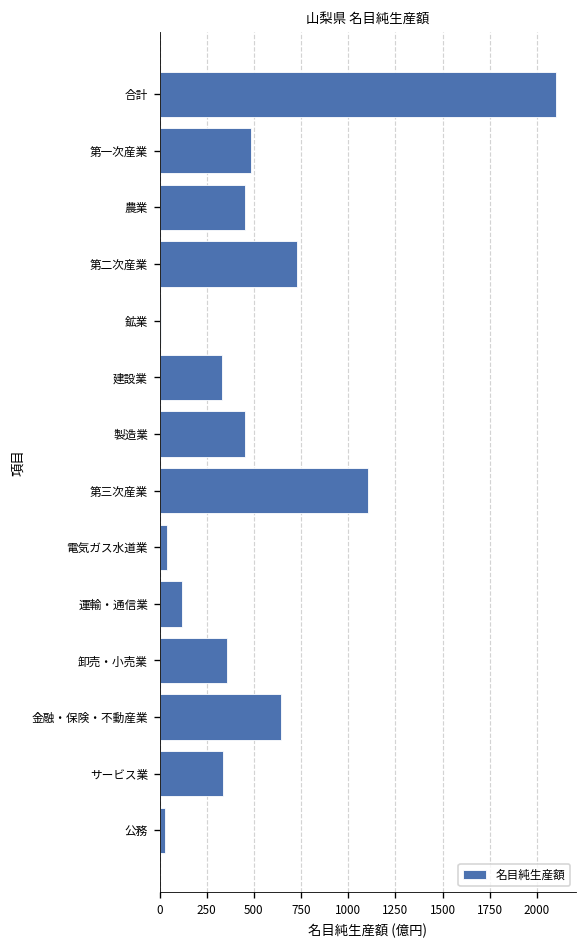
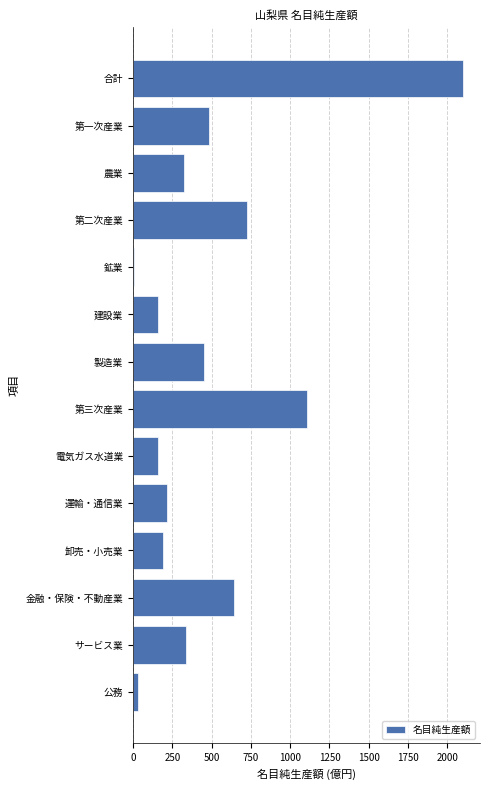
  {
    "合計": 2100,
    "第一次産業": 480,
-   "農業": 450,
+   "農業": 330,
    "第二次産業": 730,
-   "建設業": 330,
+   "建設業": 160,
    "製造業": 450,
    "第三次産業": 1100,
-   "電気ガス水道業": 40,
-   "運輸・通信業": 120,
-   "卸売・小売業": 360,
+   "電気ガス水道業": 160,
+   "運輸・通信業": 220,
+   "卸売・小売業": 190,
    "金融・保険・不動産業": 640,
    "サービス業": 330,
    "公務": 30
  }
